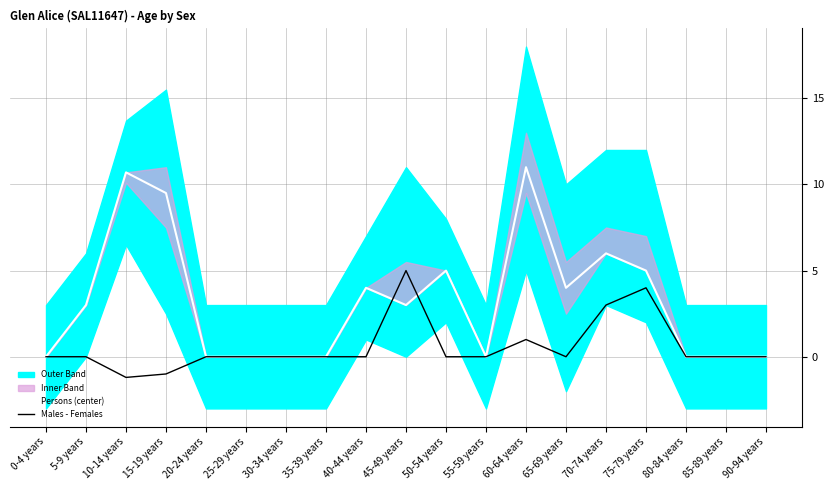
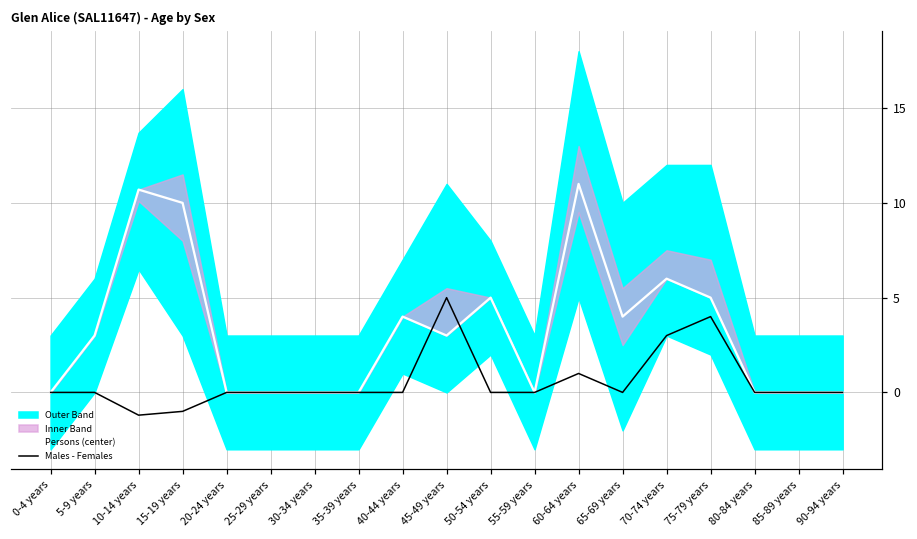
  {
    "Outer Band": {
      "5-9 years": 6.0,
      "45-49 years": 11.0
    },
    "Persons (center)": {
-     "15-19 years": 9.5,
+     "15-19 years": 10.0,
      "45-49 years": 3.0,
      "60-64 years": 11.0,
      "65-69 years": 4.0,
      "70-74 years": 6.0,
      "75-79 years": 5.0
    },
    "Males - Females": {
      "5-9 years": 0.0,
      "10-14 years": -1.2,
      "15-19 years": -1.0,
      "40-44 years": 0.0,
      "45-49 years": 5.0,
      "50-54 years": 0.0,
      "60-64 years": 1.0,
      "65-69 years": 0.0,
      "70-74 years": 3.0,
      "75-79 years": 4.0
    }
  }
